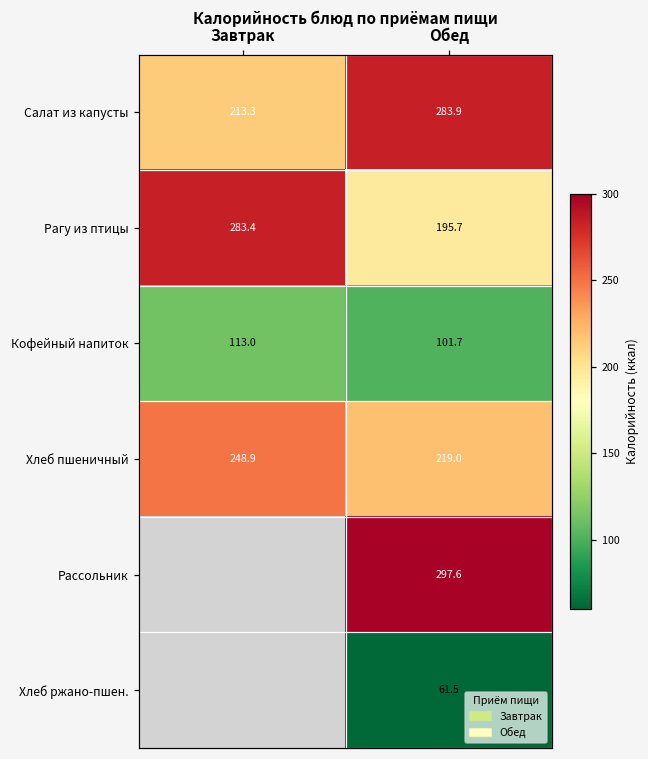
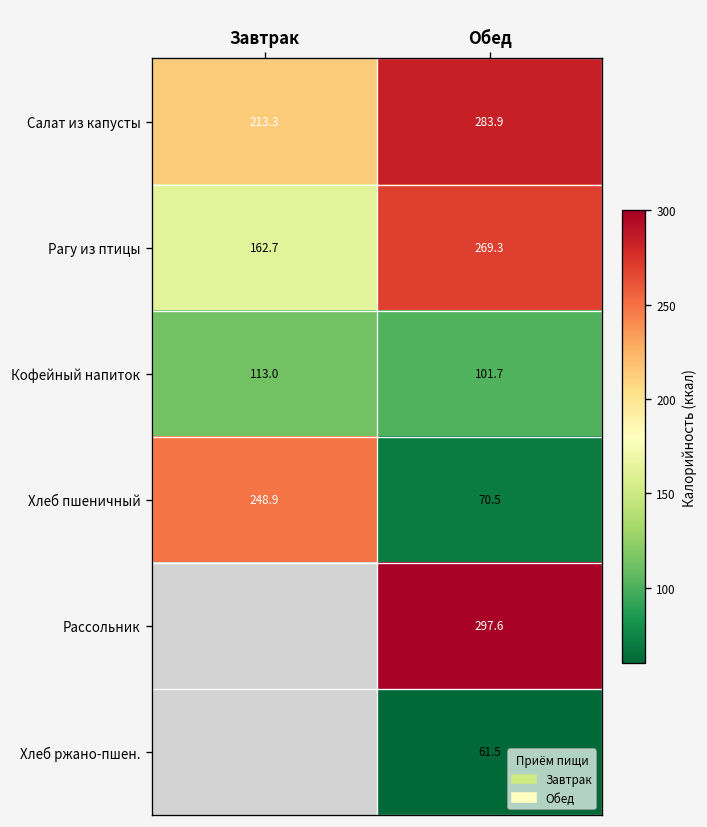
  {
    "Салат из капусты": {
      "Завтрак": 213.3,
      "Обед": 283.9
    },
    "Рагу из птицы": {
-     "Завтрак": 283.4,
-     "Обед": 195.7
+     "Завтрак": 162.7,
+     "Обед": 269.3
    },
    "Кофейный напиток": {
      "Завтрак": 113.0,
      "Обед": 101.7
    },
    "Хлеб пшеничный": {
      "Завтрак": 248.9,
-     "Обед": 219.0
+     "Обед": 70.5
    },
    "Рассольник": {
      "Обед": 297.6
    },
    "Хлеб ржано-пшен.": {
      "Обед": 61.5
    }
  }
